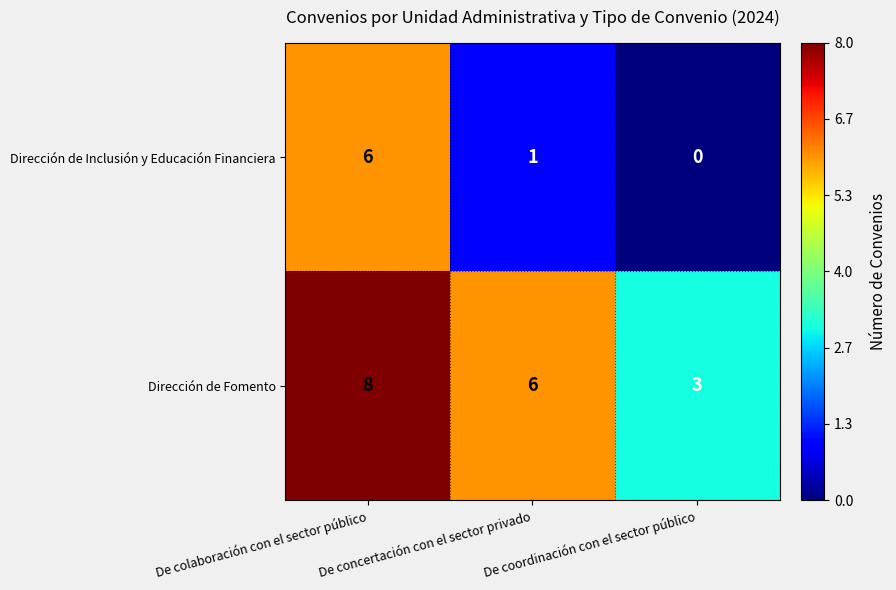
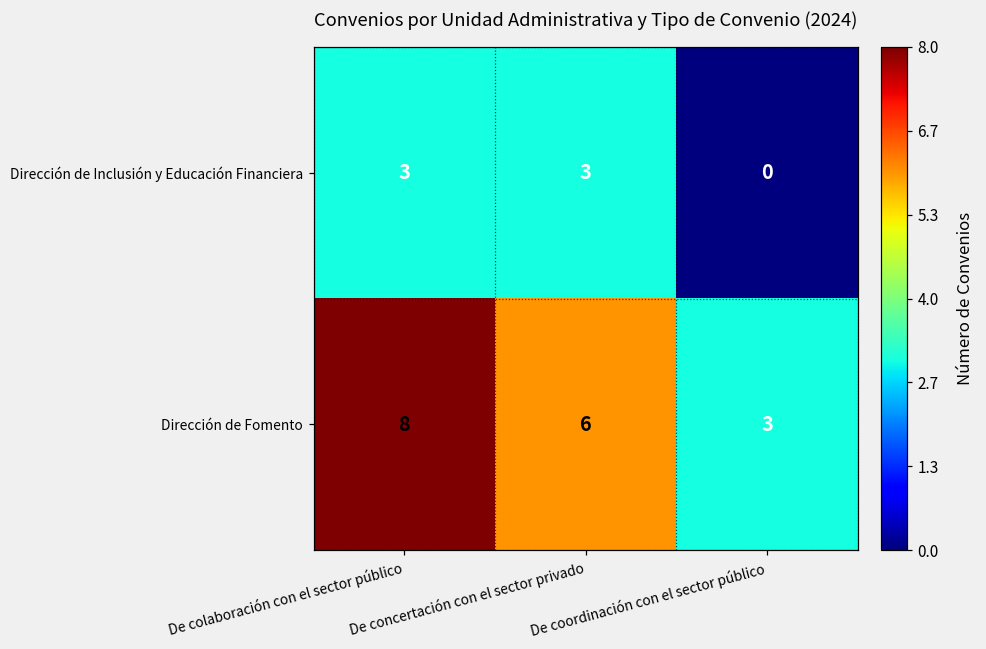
  {
    "Dirección de Inclusión y Educación Financiera": {
-     "De colaboración con el sector público": 6,
-     "De concertación con el sector privado": 1,
+     "De colaboración con el sector público": 3,
+     "De concertación con el sector privado": 3,
      "De coordinación con el sector público": 0
    },
    "Dirección de Fomento": {
      "De colaboración con el sector público": 8,
      "De concertación con el sector privado": 6,
      "De coordinación con el sector público": 3
    }
  }
